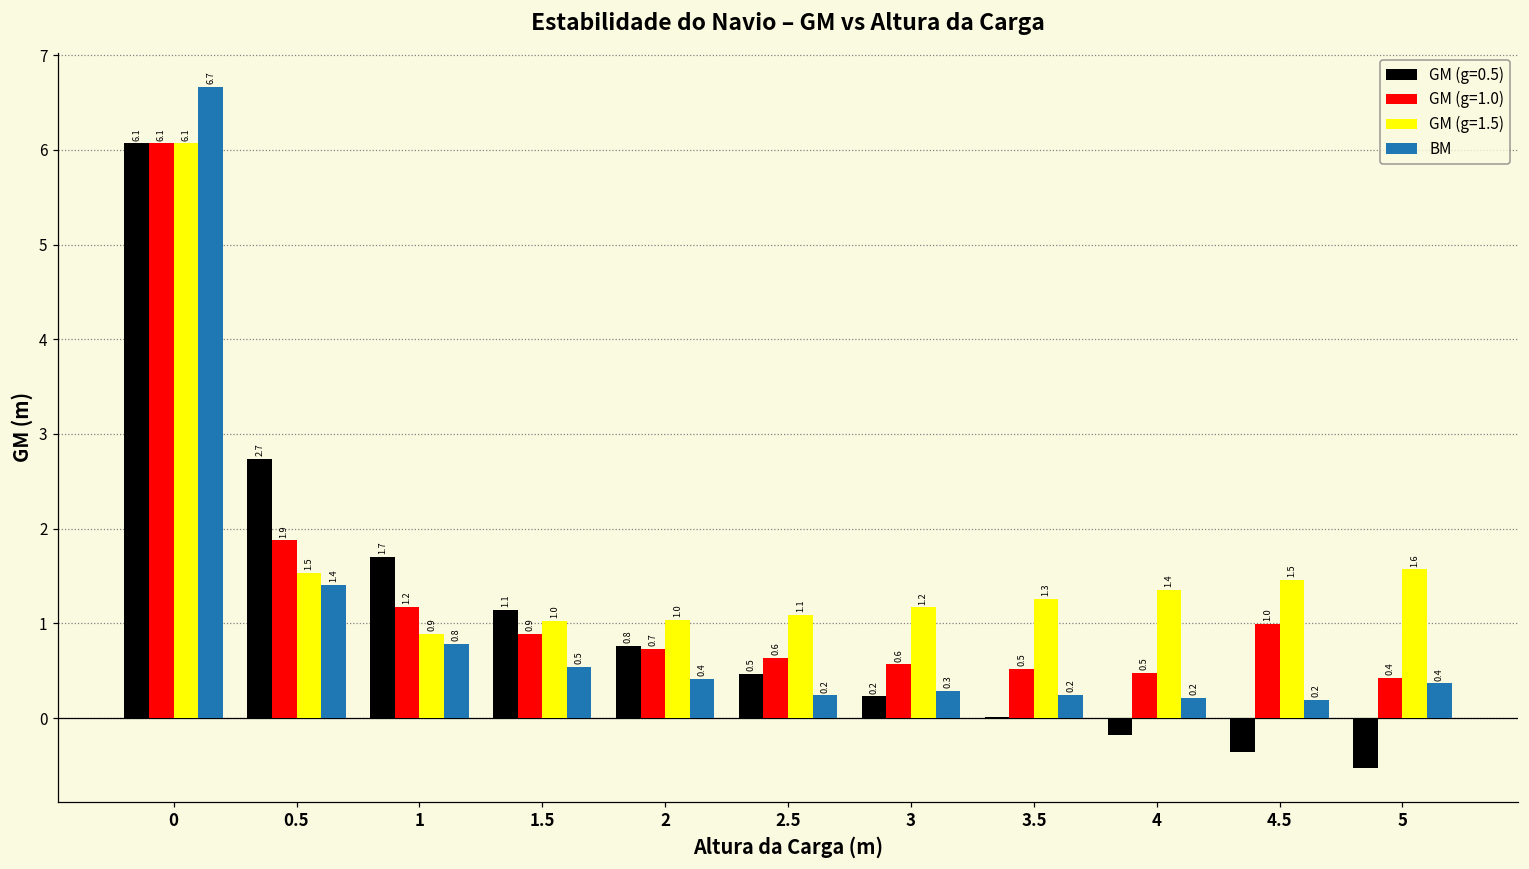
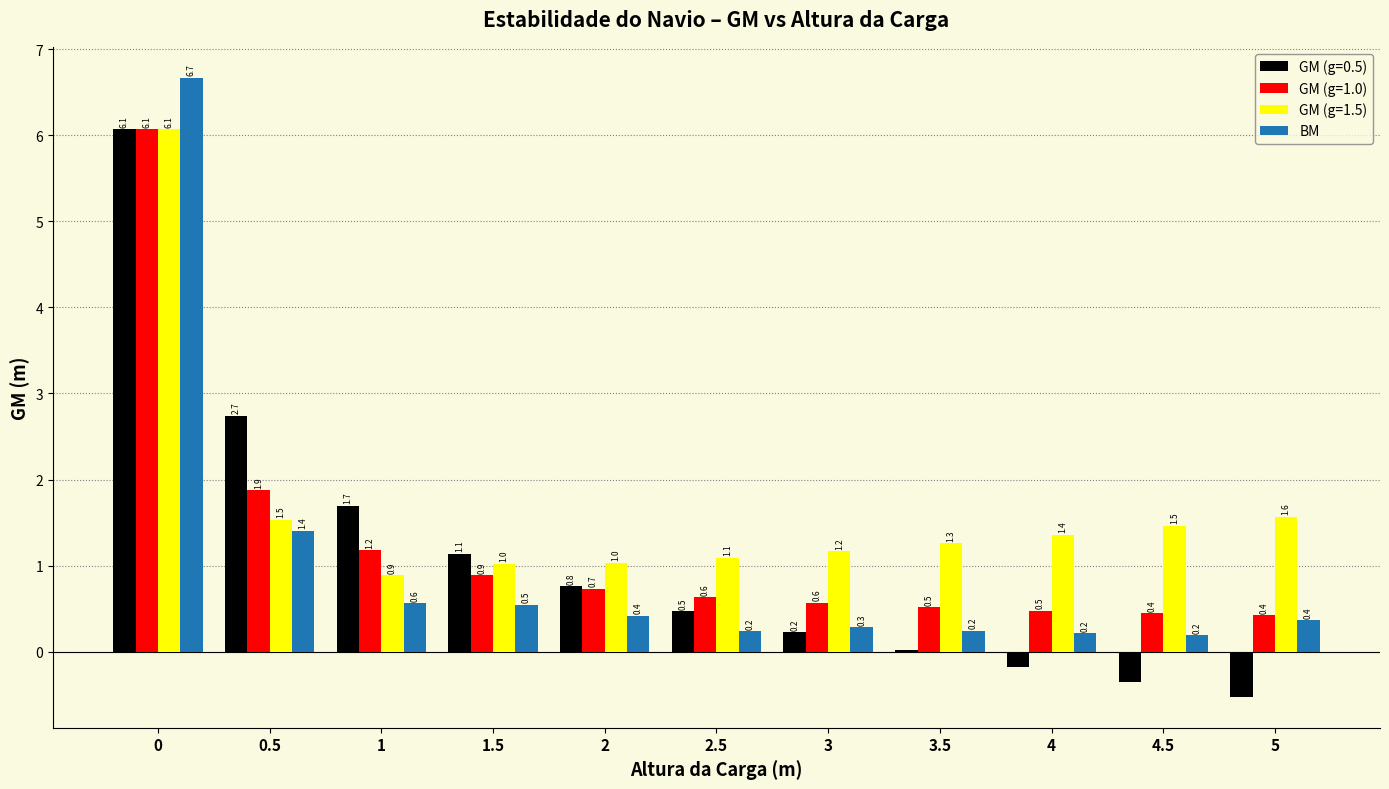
  {
    "GM (g=0.5)": {
      "0": 6.1,
      "0.5": 2.7,
      "1": 1.7,
      "1.5": 1.1,
      "2": 0.8,
      "2.5": 0.5,
      "3": 0.2
    },
    "GM (g=1.0)": {
      "0": 6.1,
      "0.5": 1.9,
      "1": 1.2,
      "1.5": 0.9,
      "2": 0.7,
      "2.5": 0.6,
      "3": 0.6,
      "3.5": 0.5,
      "4": 0.5,
-     "4.5": 1.0,
+     "4.5": 0.4,
      "5": 0.4
    },
    "GM (g=1.5)": {
      "0": 6.1,
      "0.5": 1.5,
      "1": 0.9,
      "1.5": 1.0,
      "2": 1.0,
      "2.5": 1.1,
      "3": 1.2,
      "3.5": 1.3,
      "4": 1.4,
      "4.5": 1.5,
      "5": 1.6
    },
    "BM": {
      "0": 6.7,
      "0.5": 1.4,
-     "1": 0.8,
+     "1": 0.6,
      "1.5": 0.5,
      "2": 0.4,
      "2.5": 0.2,
      "3": 0.3,
      "3.5": 0.2,
      "4": 0.2,
      "4.5": 0.2,
      "5": 0.4
    }
  }
